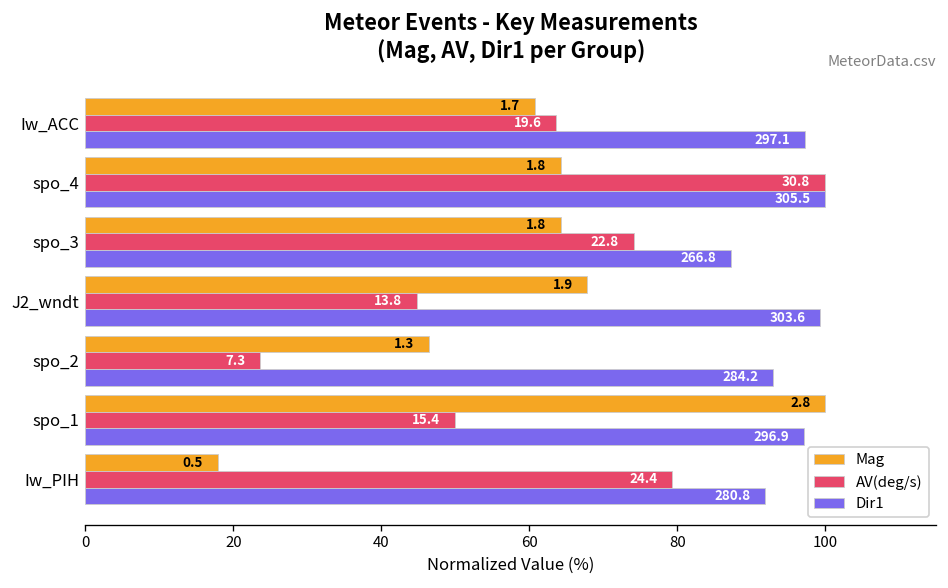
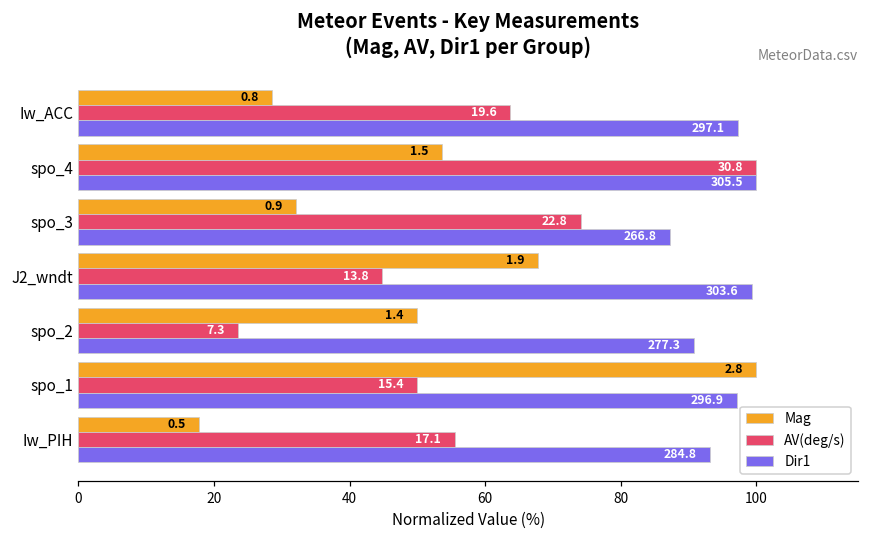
  {
    "Mag": {
-     "Iw_ACC": 1.7,
-     "spo_4": 1.8,
-     "spo_3": 1.8,
-     "spo_2": 1.3
+     "Iw_ACC": 0.8,
+     "spo_4": 1.5,
+     "spo_3": 0.9,
+     "spo_2": 1.4
    },
    "AV(deg/s)": {
-     "Iw_PIH": 24.4
+     "Iw_PIH": 17.1
    },
    "Dir1": {
-     "spo_2": 284.2,
-     "Iw_PIH": 280.8
+     "spo_2": 277.3,
+     "Iw_PIH": 284.8
    }
  }
